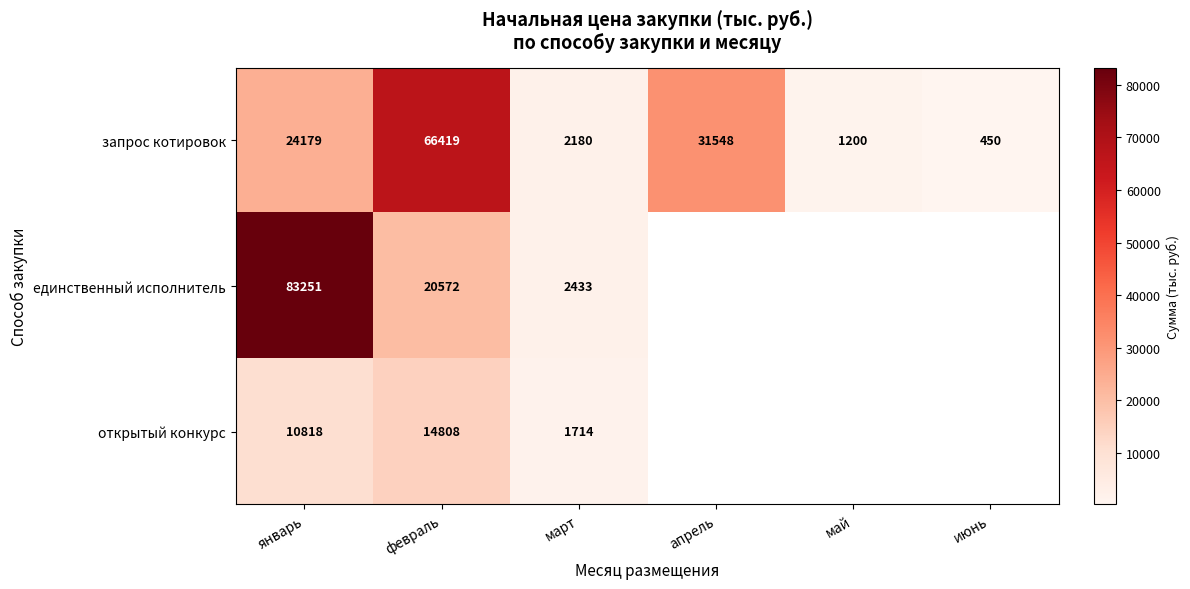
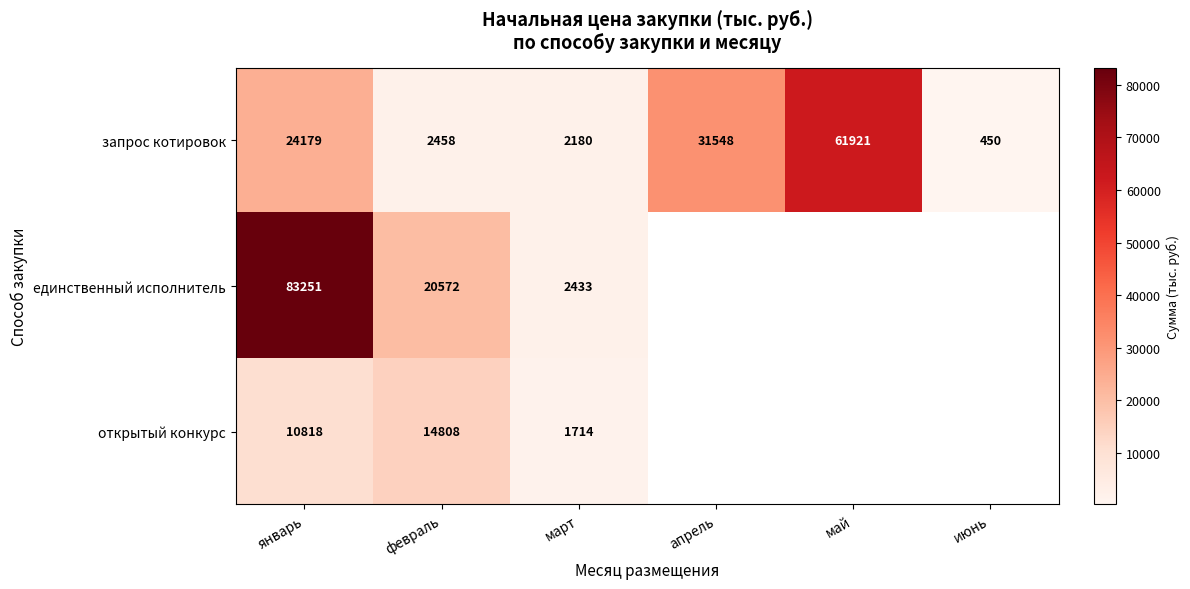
  {
    "запрос котировок": {
      "январь": 24179,
-     "февраль": 66419,
+     "февраль": 2458,
      "март": 2180,
      "апрель": 31548,
-     "май": 1200,
+     "май": 61921,
      "июнь": 450
    },
    "единственный исполнитель": {
      "январь": 83251,
      "февраль": 20572,
      "март": 2433
    },
    "открытый конкурс": {
      "январь": 10818,
      "февраль": 14808,
      "март": 1714
    }
  }
